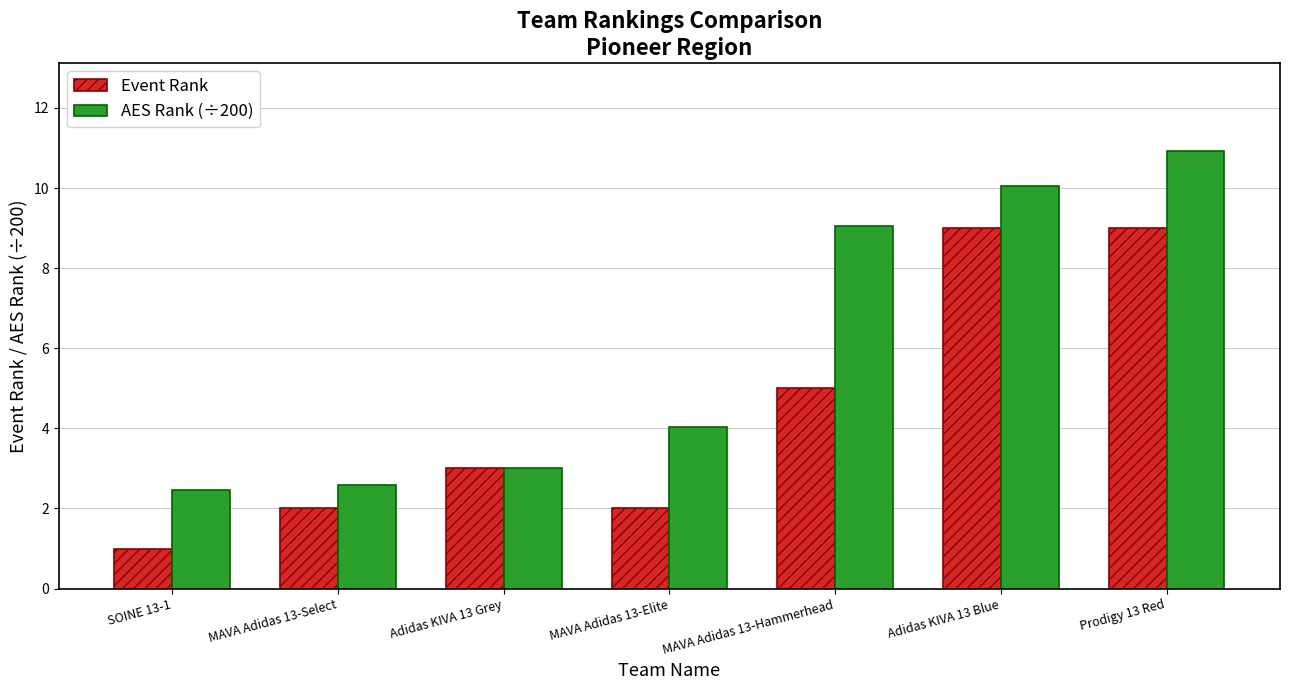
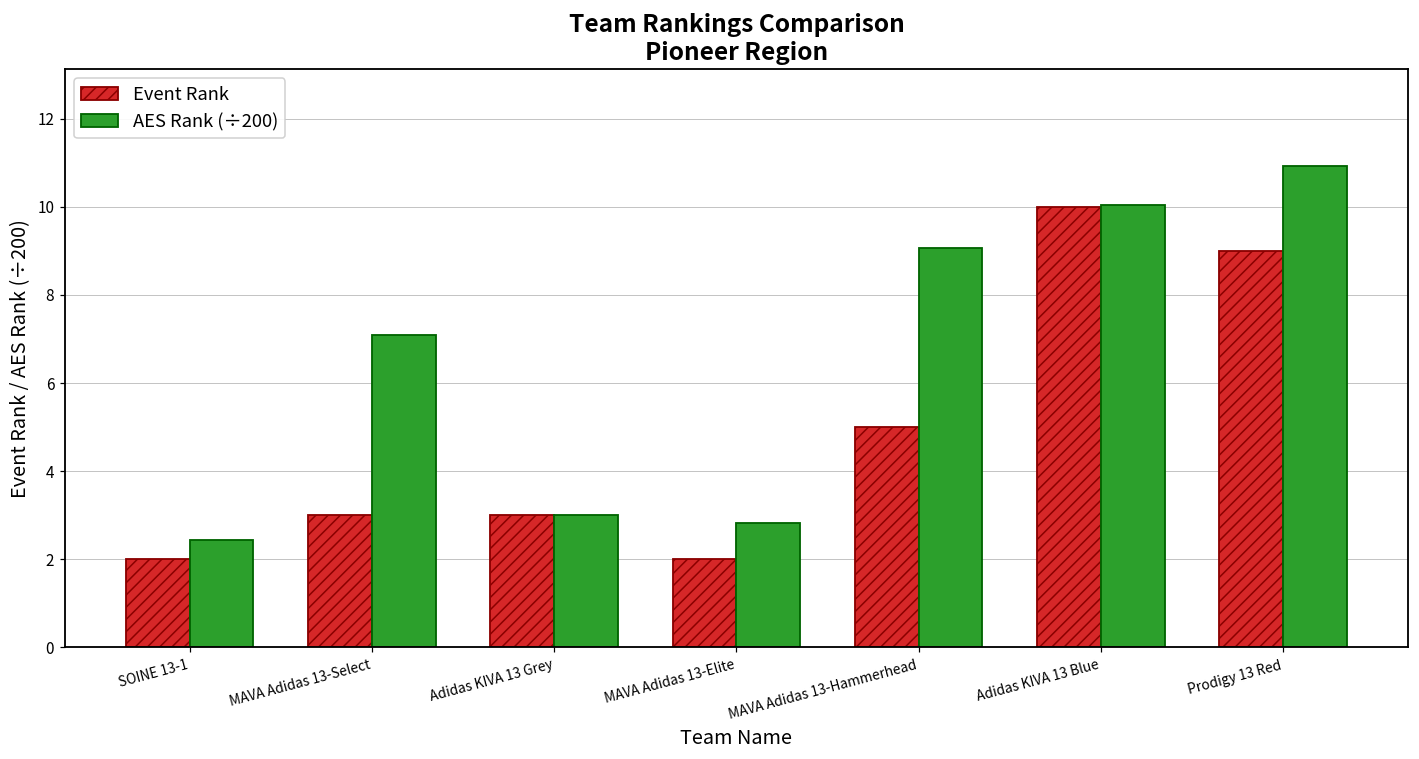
  {
    "Event Rank": {
-     "SOINE 13-1": 1,
-     "MAVA Adidas 13-Select": 2,
+     "SOINE 13-1": 2,
+     "MAVA Adidas 13-Select": 3,
      "Adidas KIVA 13 Grey": 3,
      "MAVA Adidas 13-Elite": 2,
      "MAVA Adidas 13-Hammerhead": 5,
-     "Adidas KIVA 13 Blue": 9,
+     "Adidas KIVA 13 Blue": 10,
      "Prodigy 13 Red": 9
    },
    "AES Rank (÷200)": {
      "SOINE 13-1": 2.5,
-     "MAVA Adidas 13-Select": 2.6,
+     "MAVA Adidas 13-Select": 7.1,
      "Adidas KIVA 13 Grey": 3.0,
-     "MAVA Adidas 13-Elite": 4.0,
+     "MAVA Adidas 13-Elite": 2.8,
      "MAVA Adidas 13-Hammerhead": 9.1,
      "Adidas KIVA 13 Blue": 10.0,
      "Prodigy 13 Red": 10.9
    }
  }
